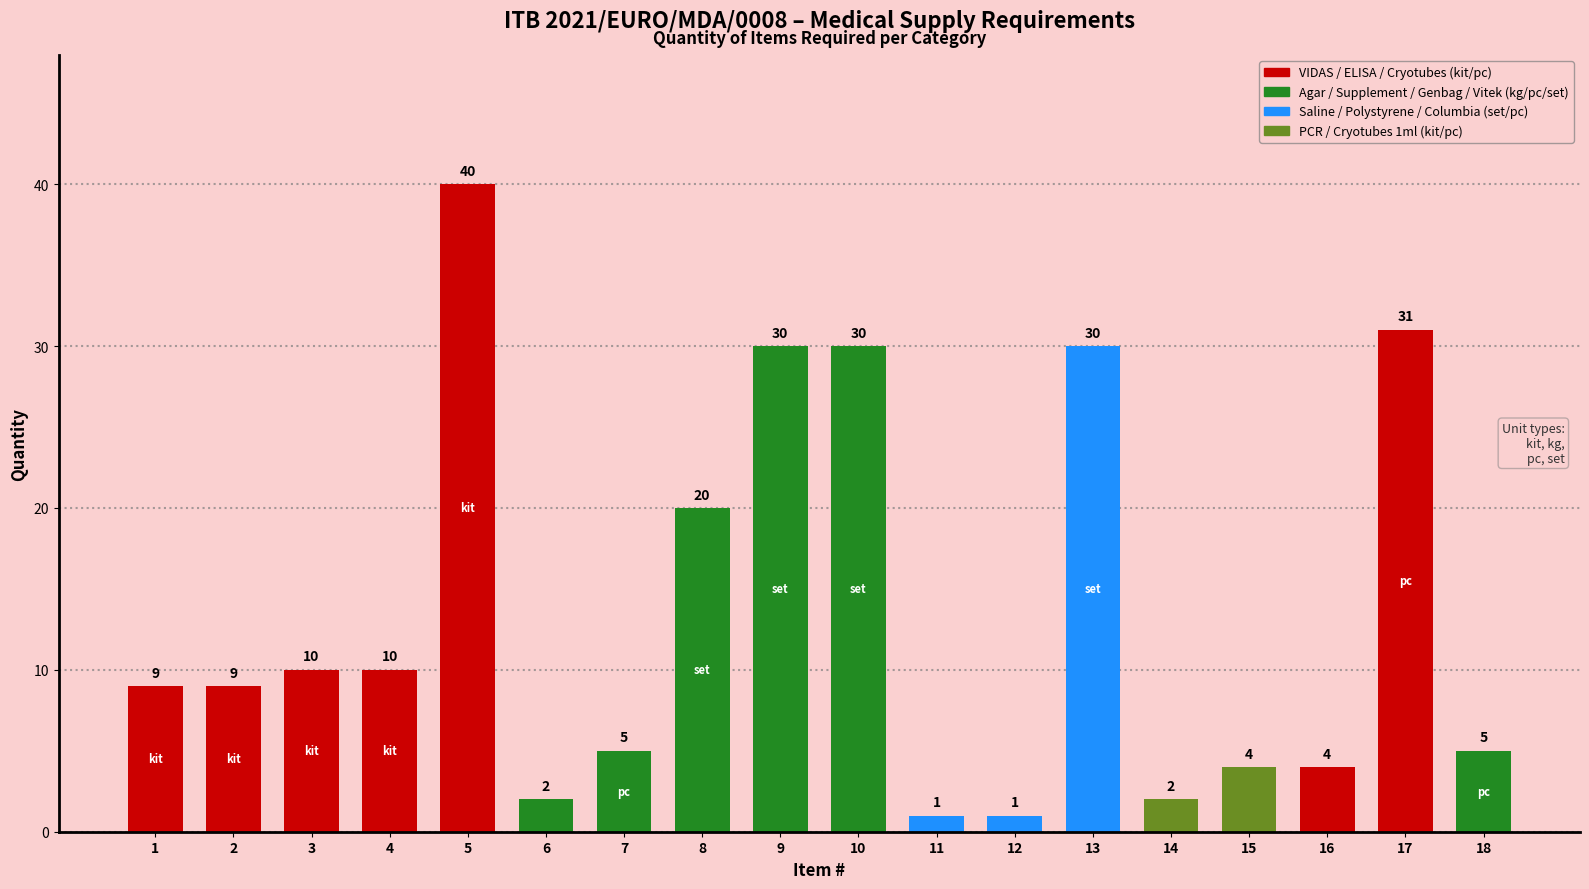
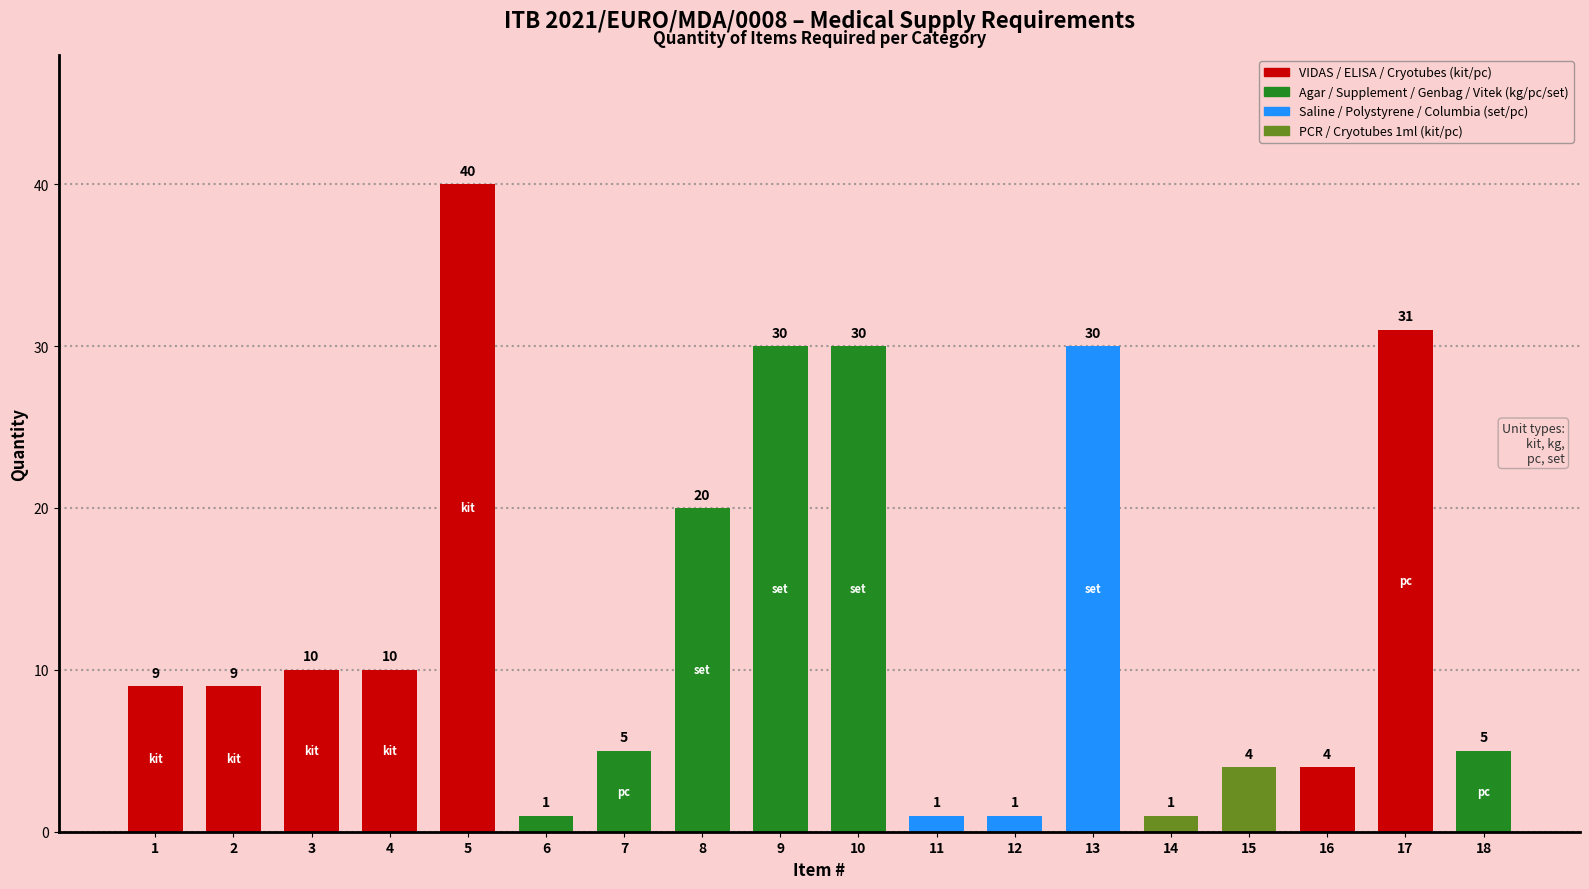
  {
    "1": 9,
    "2": 9,
    "3": 10,
    "4": 10,
    "5": 40,
-   "6": 2,
+   "6": 1,
    "7": 5,
    "8": 20,
    "9": 30,
    "10": 30,
    "11": 1,
    "12": 1,
    "13": 30,
-   "14": 2,
+   "14": 1,
    "15": 4,
    "16": 4,
    "17": 31,
    "18": 5
  }
